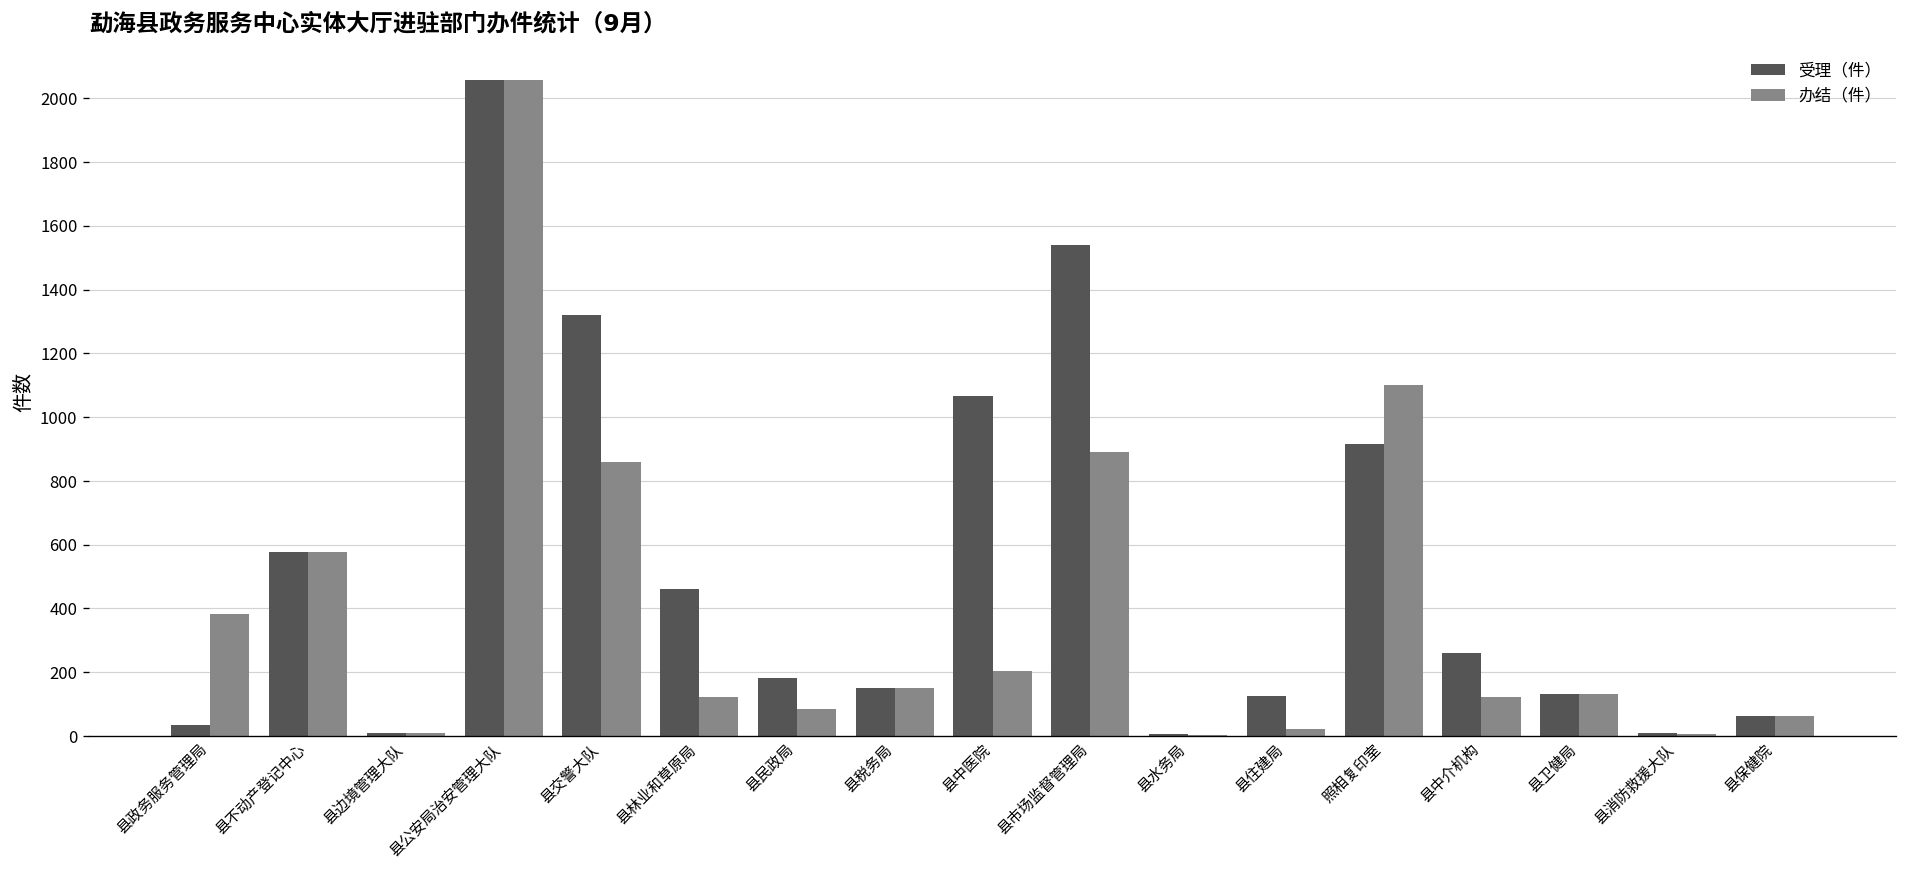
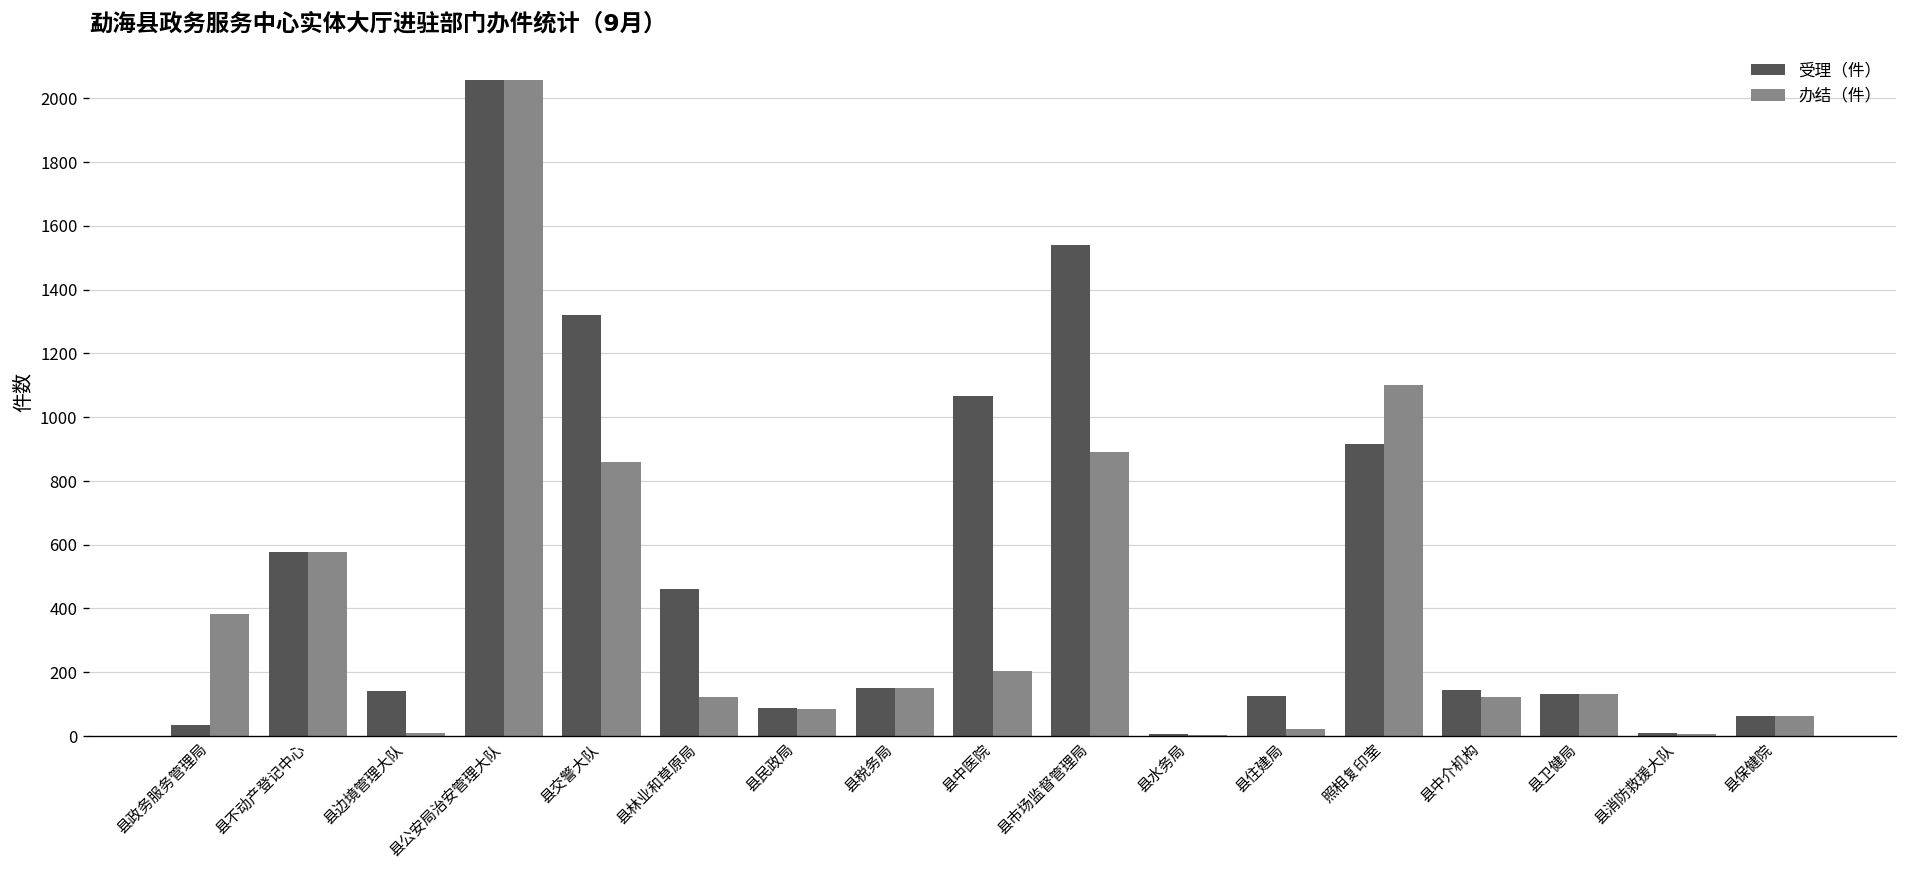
  {
    "受理（件）": {
      "县政务服务管理局": 40,
      "县不动产登记中心": 580,
-     "县边境管理大队": 10,
+     "县边境管理大队": 140,
      "县公安局治安管理大队": 2060,
      "县交警大队": 1320,
      "县林业和草原局": 460,
-     "县民政局": 180,
+     "县民政局": 90,
      "县税务局": 150,
      "县中医院": 1070,
      "县市场监督管理局": 1540,
      "县住建局": 130,
      "照相复印室": 920,
-     "县中介机构": 260,
+     "县中介机构": 150,
      "县卫健局": 130,
      "县消防救援大队": 10,
      "县保健院": 60
    },
    "办结（件）": {
      "县政务服务管理局": 380,
      "县不动产登记中心": 580,
      "县公安局治安管理大队": 2060,
      "县交警大队": 860,
      "县林业和草原局": 120,
      "县民政局": 90,
      "县税务局": 150,
      "县中医院": 210,
      "县市场监督管理局": 890,
      "县住建局": 20,
      "照相复印室": 1100,
      "县中介机构": 120,
      "县卫健局": 130,
      "县保健院": 60
    }
  }
